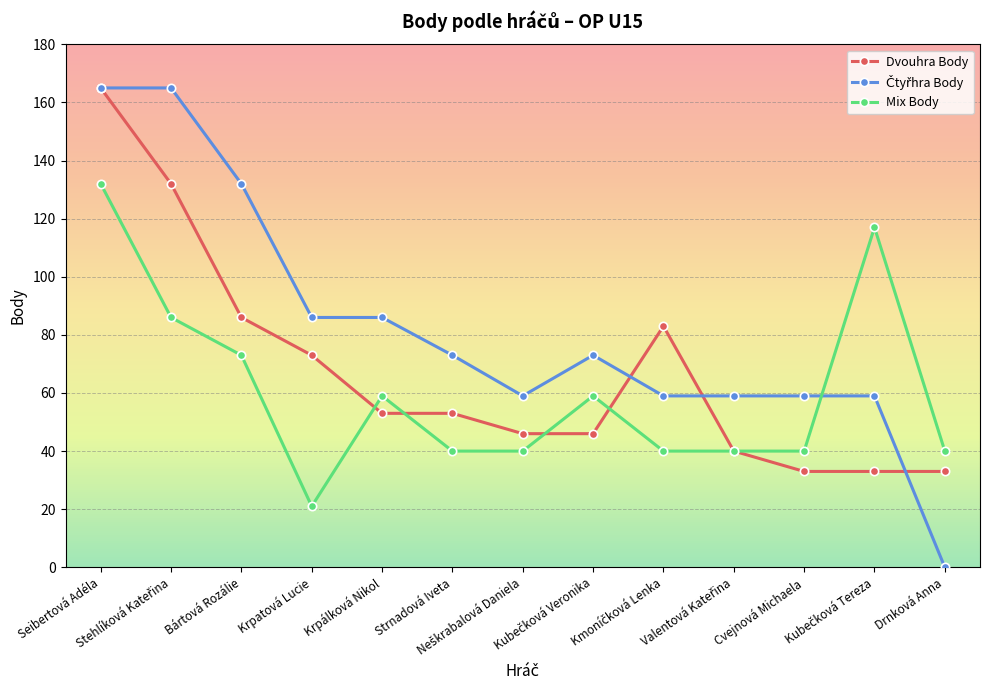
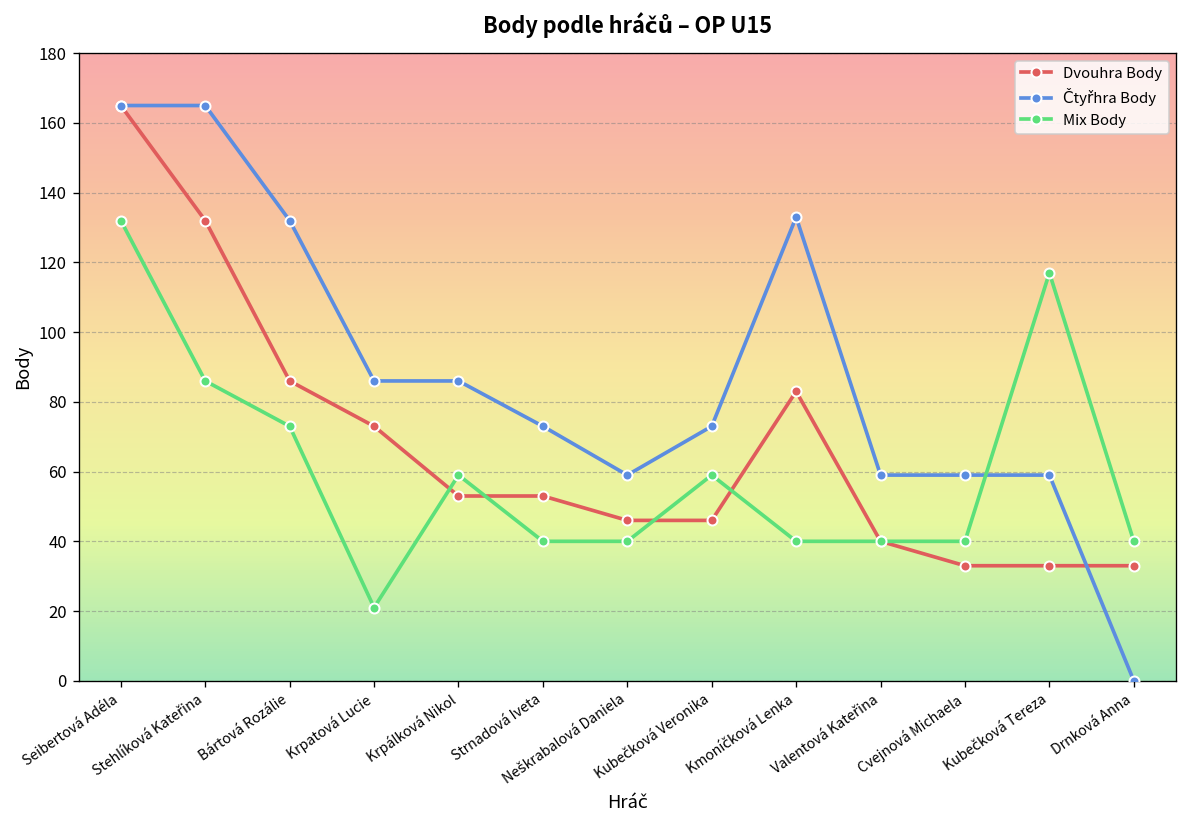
  {
    "Dvouhra Body": {
      "Stehlíková Kateřina": 132,
      "Bártová Rozálie": 86,
      "Krpatová Lucie": 73,
      "Krpálková Nikol": 53,
      "Strnadová Iveta": 53,
      "Neškrabalová Daniela": 46,
      "Kubečková Veronika": 46,
      "Kmoníčková Lenka": 83,
      "Cvejnová Michaela": 33,
      "Kubečková Tereza": 33,
      "Drnková Anna": 33
    },
    "Čtyřhra Body": {
      "Stehlíková Kateřina": 165,
      "Bártová Rozálie": 132,
      "Krpatová Lucie": 86,
      "Krpálková Nikol": 86,
      "Strnadová Iveta": 73,
      "Neškrabalová Daniela": 59,
      "Kubečková Veronika": 73,
-     "Kmoníčková Lenka": 59,
+     "Kmoníčková Lenka": 133,
      "Valentová Kateřina": 59,
      "Cvejnová Michaela": 59,
      "Kubečková Tereza": 59,
      "Drnková Anna": 0
    },
    "Mix Body": {
      "Seibertová Adéla": 132,
      "Stehlíková Kateřina": 86,
      "Bártová Rozálie": 73,
      "Krpatová Lucie": 21,
      "Krpálková Nikol": 59,
      "Strnadová Iveta": 40,
      "Neškrabalová Daniela": 40,
      "Kubečková Veronika": 59,
      "Kmoníčková Lenka": 40,
      "Cvejnová Michaela": 40,
      "Kubečková Tereza": 117,
      "Drnková Anna": 40
    }
  }
